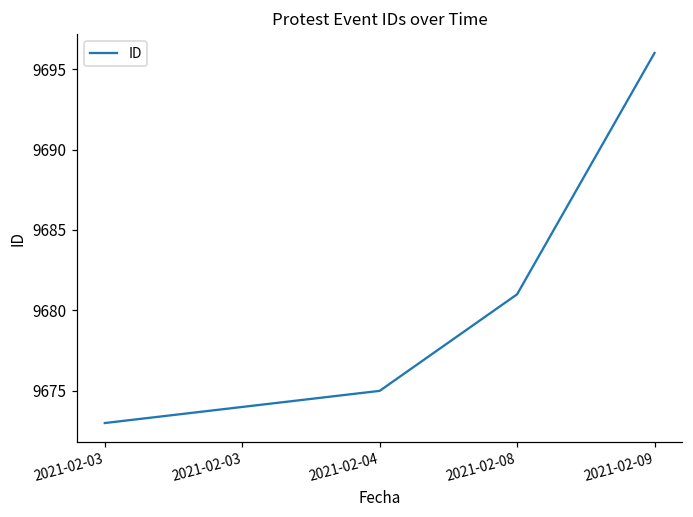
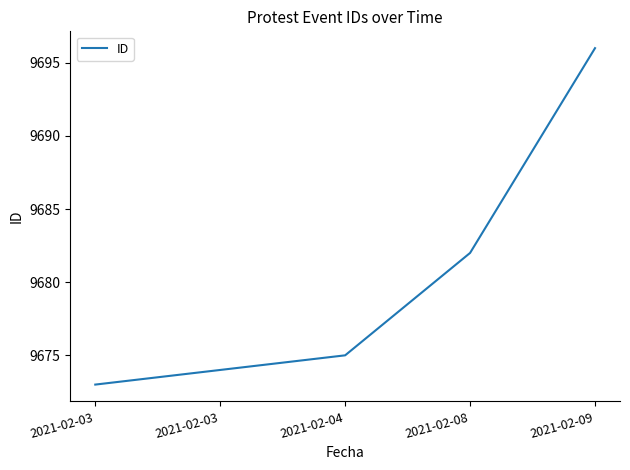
  {
    "2021-02-04": 9675,
-   "2021-02-08": 9681,
+   "2021-02-08": 9682,
    "2021-02-09": 9696
  }
